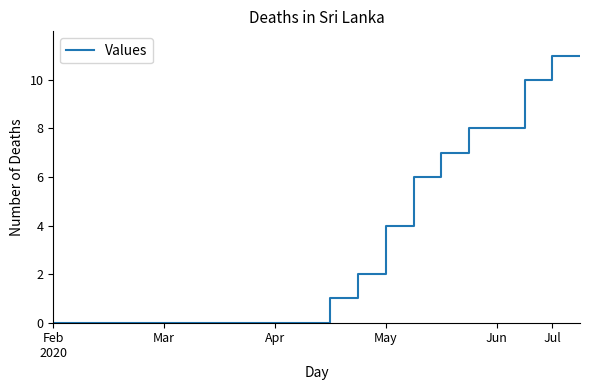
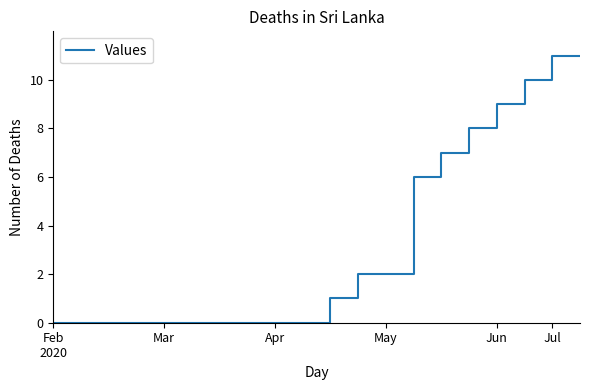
  {
    "Feb 2020": 0,
    "Mar": 0,
    "Apr": 0,
-   "May": 4,
-   "Jun": 8,
+   "May": 2,
+   "Jun": 9,
    "Jul": 11
  }
